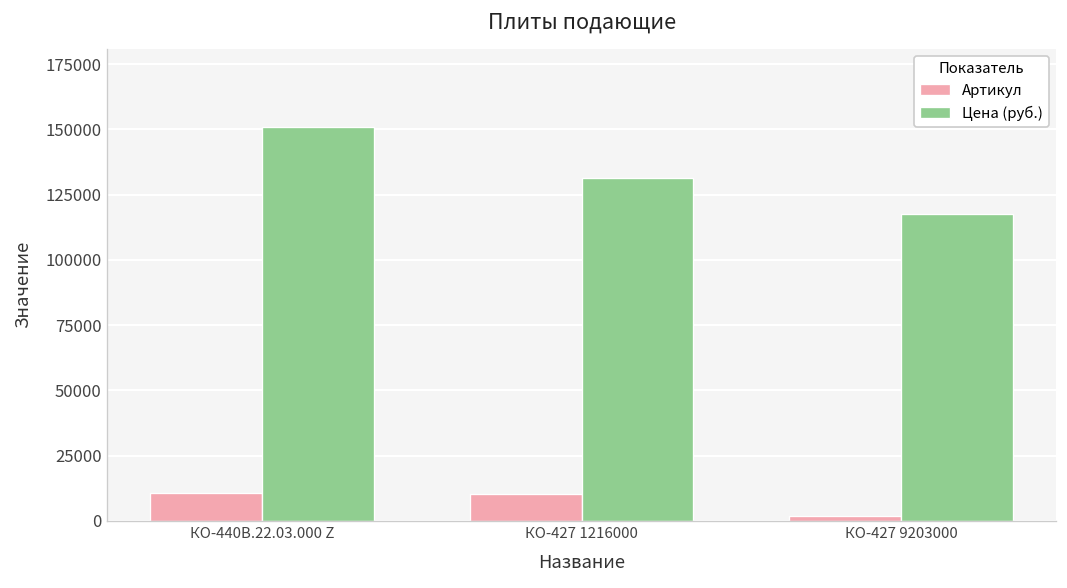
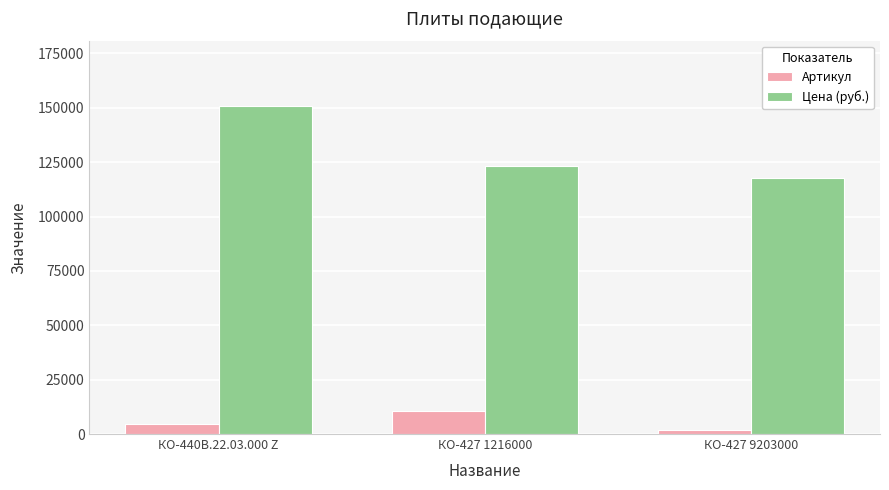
  {
    "Артикул": {
-     "КО-440В.22.03.000 Z": 10000,
+     "КО-440В.22.03.000 Z": 5000,
      "КО-427 1216000": 10000,
      "КО-427 9203000": 2000
    },
    "Цена (руб.)": {
      "КО-440В.22.03.000 Z": 151000,
-     "КО-427 1216000": 131000,
+     "КО-427 1216000": 123000,
      "КО-427 9203000": 118000
    }
  }
